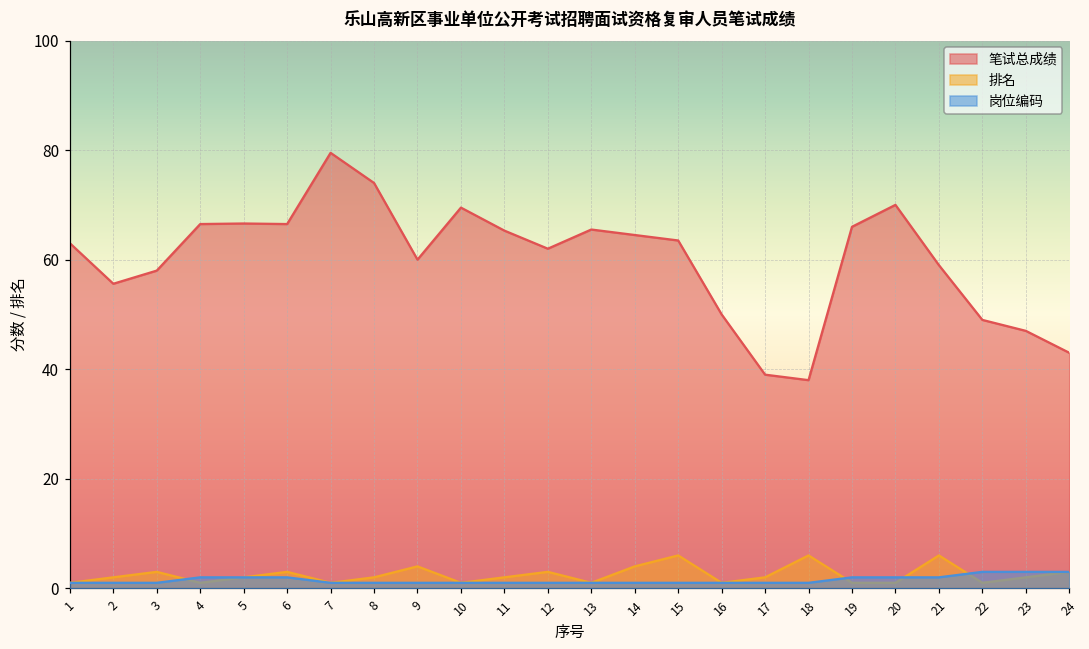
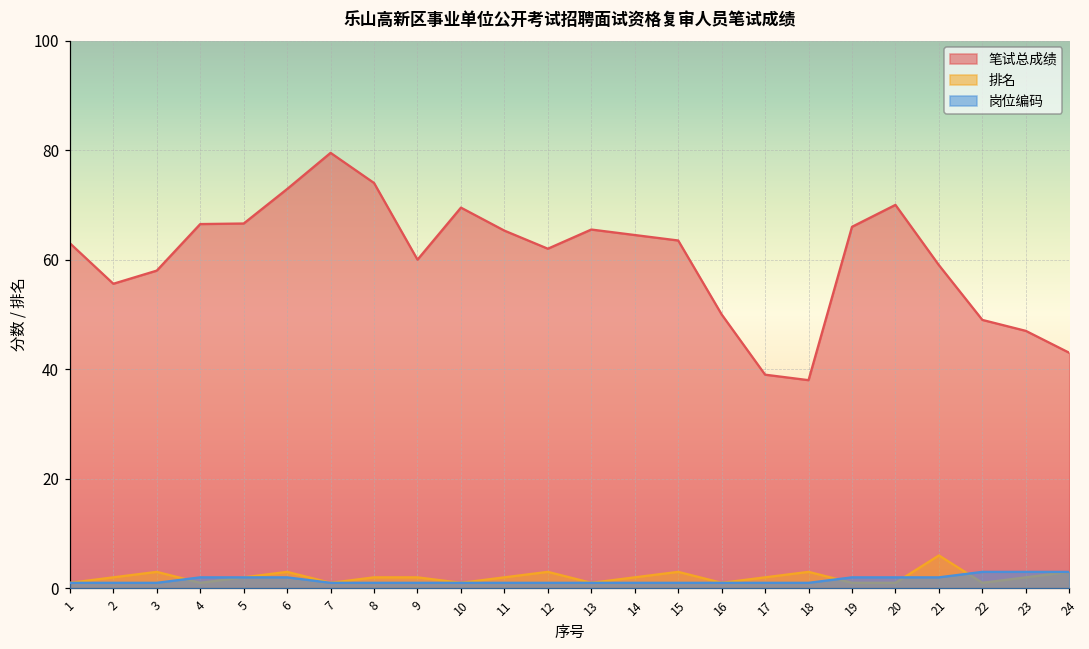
  {
    "笔试总成绩": {
      "1": 63,
      "2": 56,
      "3": 58,
      "4": 67,
      "5": 67,
-     "6": 67,
+     "6": 73,
      "7": 80,
      "8": 74,
      "9": 60,
      "10": 70,
      "11": 65,
      "12": 62,
      "13": 66,
      "14": 65,
      "15": 64,
      "16": 50,
      "17": 39,
      "18": 38,
      "19": 66,
      "20": 70,
      "21": 59,
      "22": 49,
      "23": 47,
      "24": 43
    },
    "排名": {
      "2": 2,
      "3": 3,
      "4": 1,
      "6": 3,
      "8": 2,
-     "9": 4,
+     "9": 2,
      "11": 2,
      "12": 3,
-     "14": 4,
-     "15": 6,
+     "14": 2,
+     "15": 3,
      "17": 2,
-     "18": 6,
+     "18": 3,
      "19": 1,
      "20": 1,
      "21": 6,
      "22": 1,
      "23": 2
    },
    "岗位编码": {
      "2": 1,
      "3": 1,
      "4": 2,
      "6": 2,
      "8": 1,
      "9": 1,
      "11": 1,
      "12": 1,
      "14": 1,
      "15": 1,
      "17": 1,
      "18": 1,
      "19": 2,
      "20": 2,
      "21": 2,
      "22": 3,
      "23": 3
    }
  }
